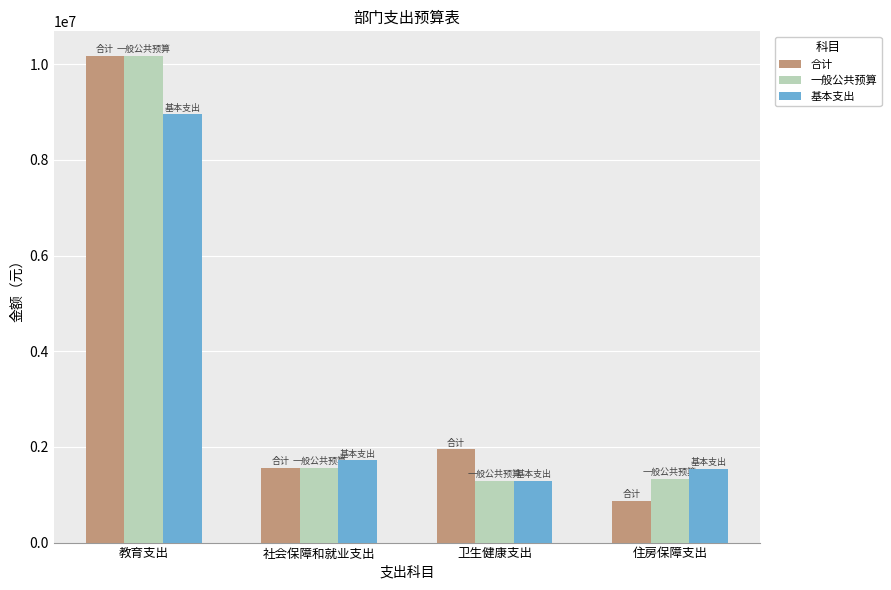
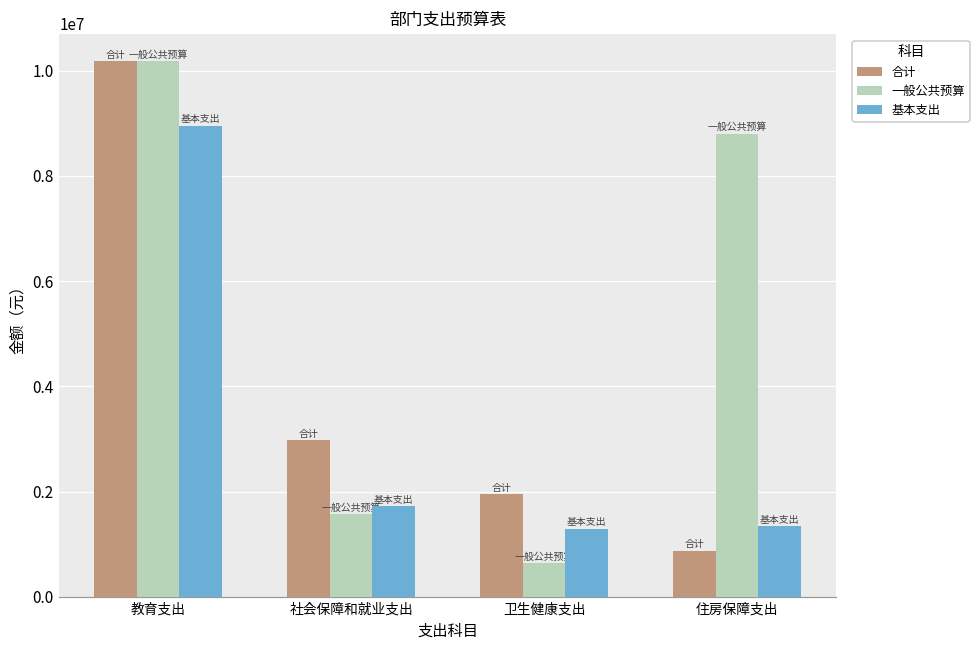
  {
    "合计": {
      "教育支出": 10200000,
-     "社会保障和就业支出": 1600000,
+     "社会保障和就业支出": 3000000,
      "卫生健康支出": 2000000,
      "住房保障支出": 900000
    },
    "一般公共预算": {
      "教育支出": 10200000,
      "社会保障和就业支出": 1600000,
-     "卫生健康支出": 1300000,
-     "住房保障支出": 1300000
+     "卫生健康支出": 600000,
+     "住房保障支出": 8800000
    },
    "基本支出": {
      "教育支出": 9000000,
      "社会保障和就业支出": 1700000,
      "卫生健康支出": 1300000,
-     "住房保障支出": 1500000
+     "住房保障支出": 1300000
    }
  }
